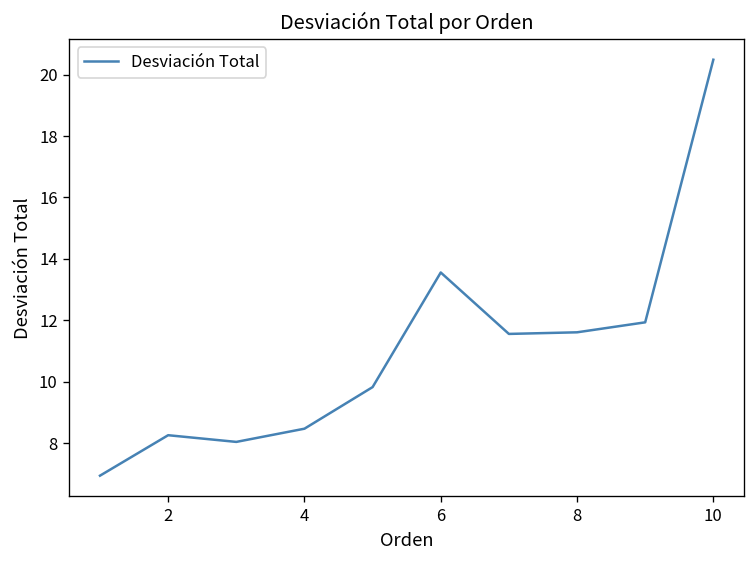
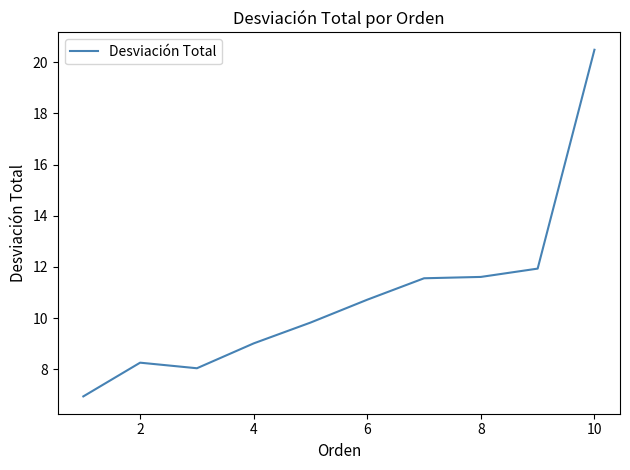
  {
    "2": 8.3,
-   "4": 8.5,
-   "6": 13.6,
+   "4": 9.0,
+   "6": 10.7,
    "8": 11.6,
    "10": 20.5
  }
